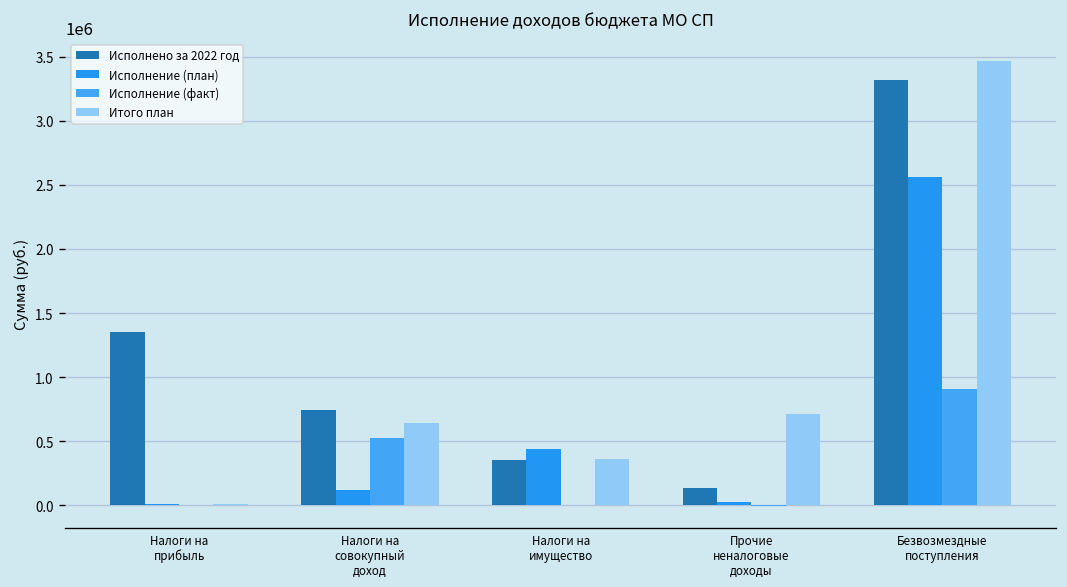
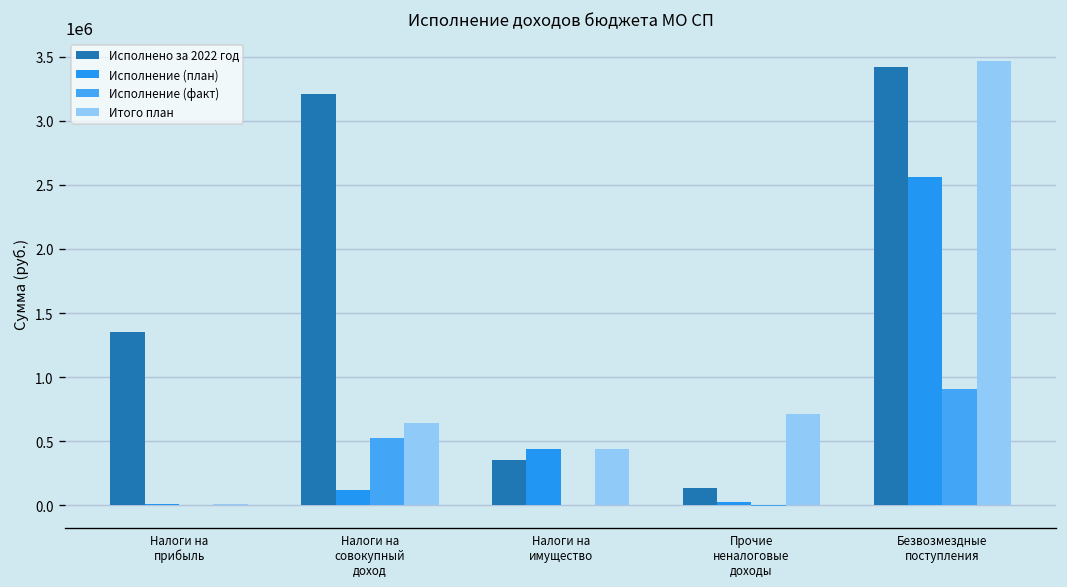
  {
    "Исполнено за 2022 год": {
      "Налоги на прибыль": 1350000,
-     "Налоги на совокупный доход": 740000,
+     "Налоги на совокупный доход": 3210000,
      "Налоги на имущество": 360000,
      "Прочие неналоговые доходы": 130000,
-     "Безвозмездные поступления": 3320000
+     "Безвозмездные поступления": 3420000
    },
    "Итого план": {
      "Налоги на совокупный доход": 640000,
-     "Налоги на имущество": 360000,
+     "Налоги на имущество": 440000,
      "Прочие неналоговые доходы": 710000,
      "Безвозмездные поступления": 3470000
    }
  }
